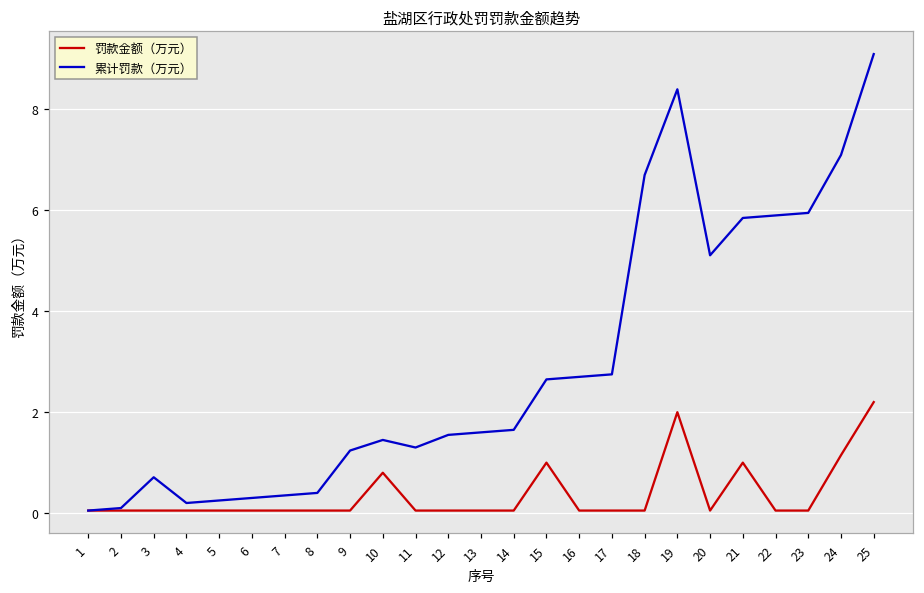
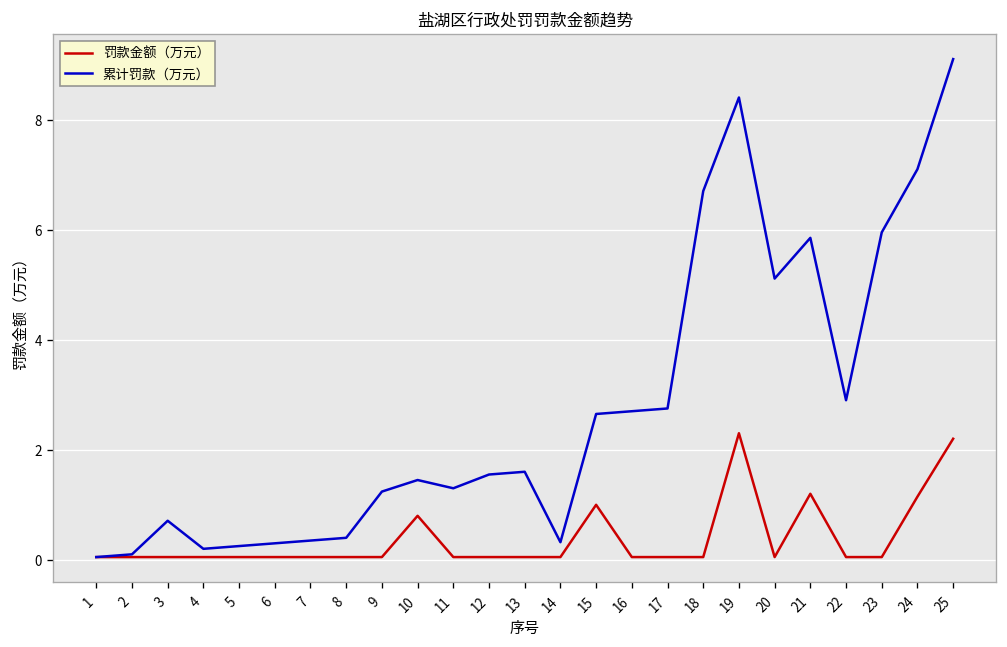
  {
    "罚款金额（万元）": {
      "3": 0.1,
      "4": 0.1,
      "5": 0.1,
      "6": 0.1,
      "7": 0.1,
      "8": 0.1,
      "9": 0.1,
      "10": 0.8,
      "11": 0.1,
      "12": 0.1,
      "13": 0.1,
      "14": 0.1,
      "15": 1.0,
      "16": 0.1,
      "17": 0.1,
      "18": 0.1,
-     "19": 2.0,
+     "19": 2.3,
      "20": 0.1,
-     "21": 1.0,
+     "21": 1.2,
      "22": 0.1,
      "23": 0.1,
      "24": 1.1,
      "25": 2.2
    },
    "累计罚款（万元）": {
      "3": 0.7,
      "4": 0.2,
      "5": 0.3,
      "6": 0.3,
      "7": 0.4,
      "8": 0.4,
      "9": 1.2,
      "10": 1.5,
      "11": 1.3,
      "12": 1.6,
      "13": 1.6,
-     "14": 1.7,
+     "14": 0.3,
      "15": 2.7,
      "16": 2.7,
      "17": 2.8,
      "18": 6.7,
      "19": 8.4,
      "20": 5.1,
      "21": 5.9,
-     "22": 5.9,
+     "22": 2.9,
      "23": 6.0,
      "24": 7.1,
      "25": 9.1
    }
  }
